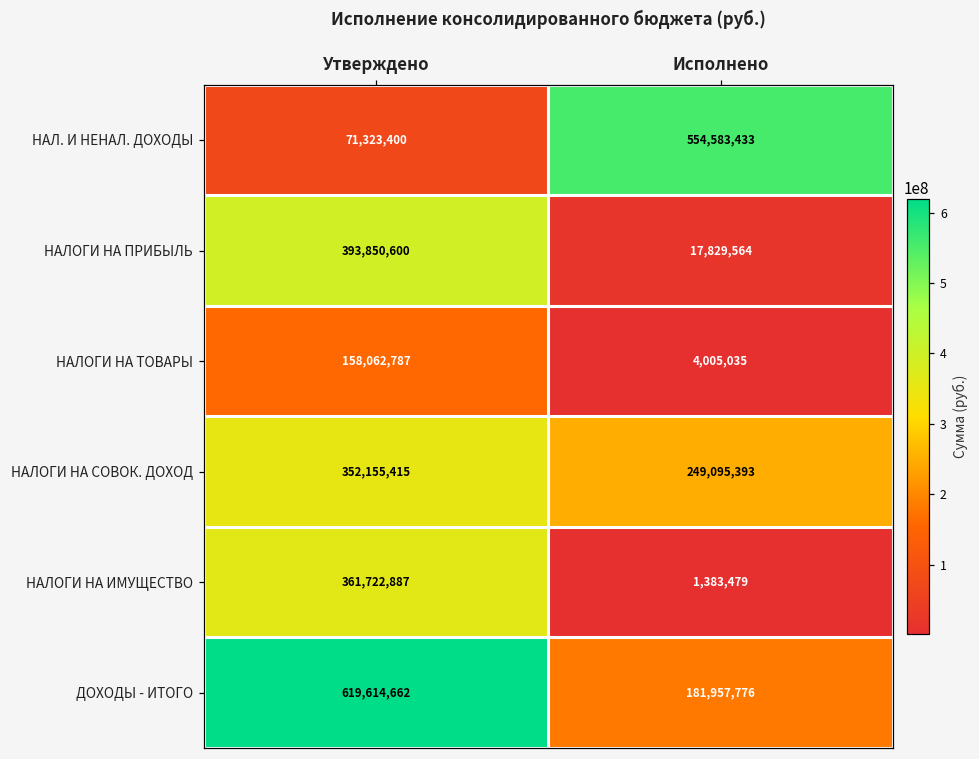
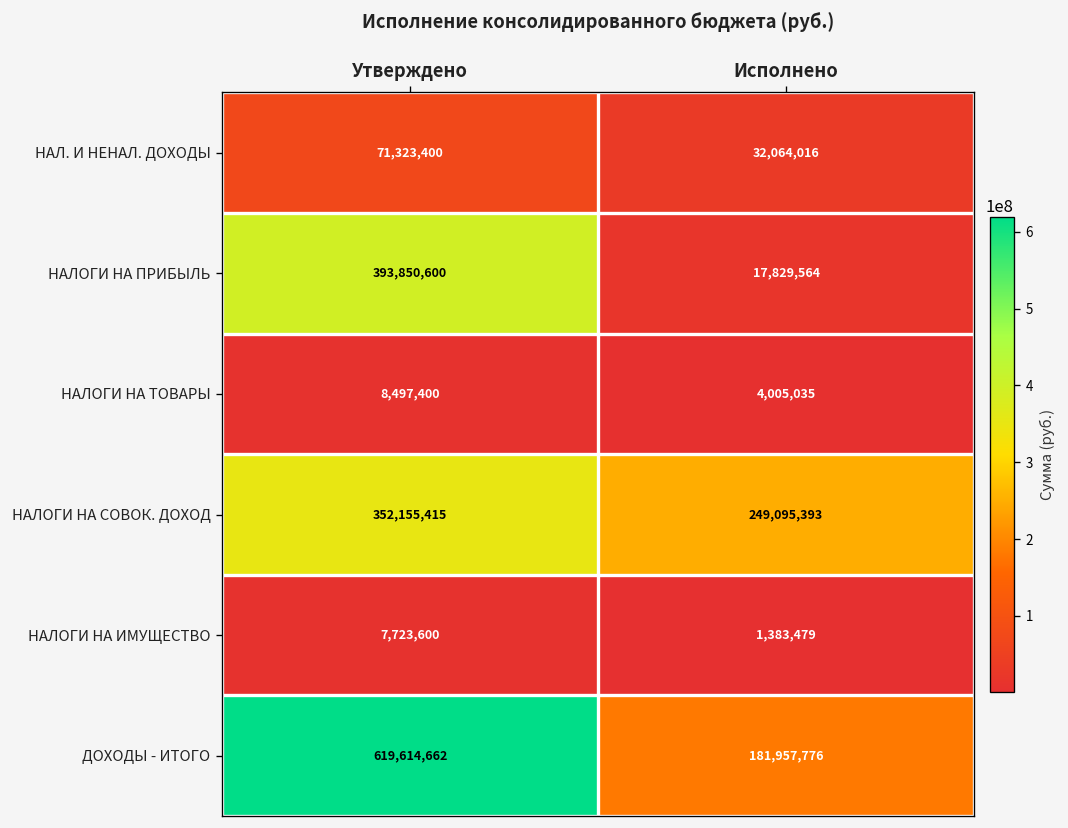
  {
    "НАЛ. И НЕНАЛ. ДОХОДЫ": {
      "Утверждено": "71,323,400",
-     "Исполнено": "554,583,433"
+     "Исполнено": "32,064,016"
    },
    "НАЛОГИ НА ПРИБЫЛЬ": {
      "Утверждено": "393,850,600",
      "Исполнено": "17,829,564"
    },
    "НАЛОГИ НА ТОВАРЫ": {
-     "Утверждено": "158,062,787",
+     "Утверждено": "8,497,400",
      "Исполнено": "4,005,035"
    },
    "НАЛОГИ НА СОВОК. ДОХОД": {
      "Утверждено": "352,155,415",
      "Исполнено": "249,095,393"
    },
    "НАЛОГИ НА ИМУЩЕСТВО": {
-     "Утверждено": "361,722,887",
+     "Утверждено": "7,723,600",
      "Исполнено": "1,383,479"
    },
    "ДОХОДЫ - ИТОГО": {
      "Утверждено": "619,614,662",
      "Исполнено": "181,957,776"
    }
  }
